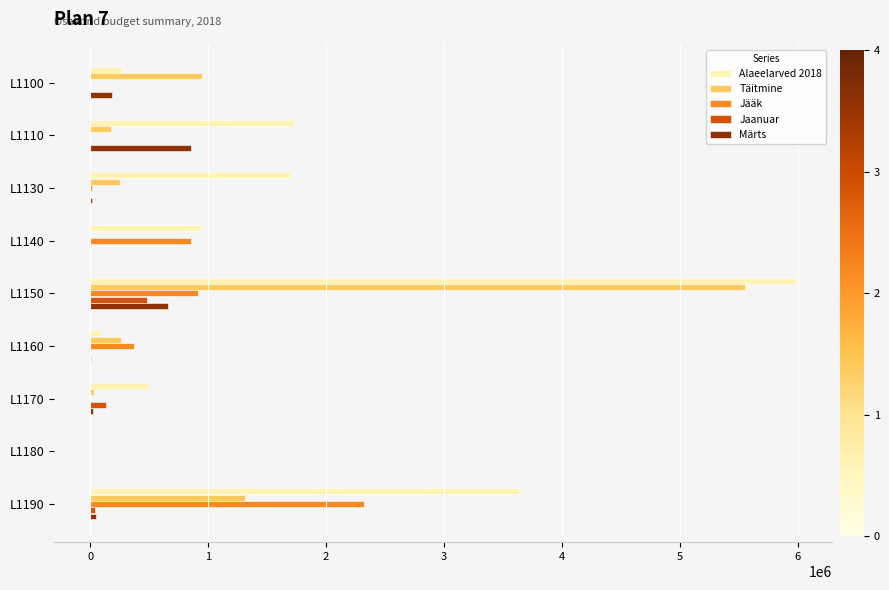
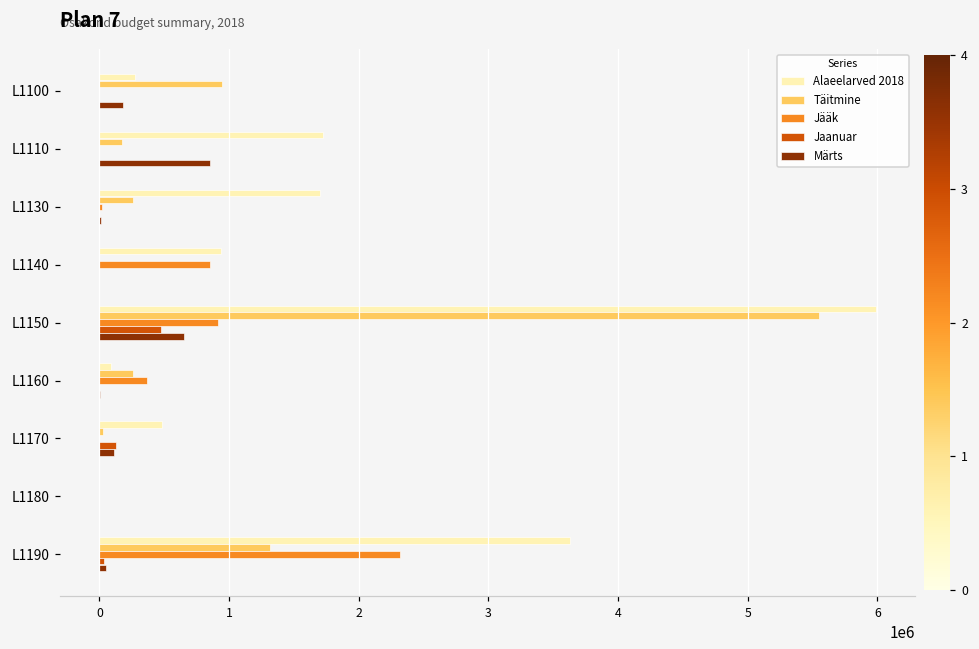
  {
    "Alaeelarved 2018": {
      "L1100": 270000,
      "L1110": 1730000,
      "L1130": 1700000,
      "L1140": 940000,
      "L1150": 5990000,
      "L1160": 90000,
      "L1170": 490000,
      "L1190": 3630000
    },
    "Täitmine": {
      "L1100": 940000,
      "L1110": 180000,
      "L1130": 260000,
      "L1150": 5550000,
      "L1160": 260000,
      "L1170": 30000,
      "L1190": 1310000
    },
    "Jääk": {
      "L1110": 0,
      "L1140": 860000,
      "L1150": 920000,
      "L1160": 370000,
      "L1190": 2320000
    },
    "Jaanuar": {
      "L1110": 0,
      "L1130": 0,
      "L1140": 0,
      "L1150": 480000,
      "L1160": 0,
      "L1170": 130000,
      "L1180": 0,
      "L1190": 40000
    },
    "Märts": {
      "L1100": 190000,
      "L1110": 860000,
      "L1140": 0,
      "L1150": 660000,
-     "L1170": 20000,
+     "L1170": 110000,
      "L1180": 0,
      "L1190": 50000
    }
  }
